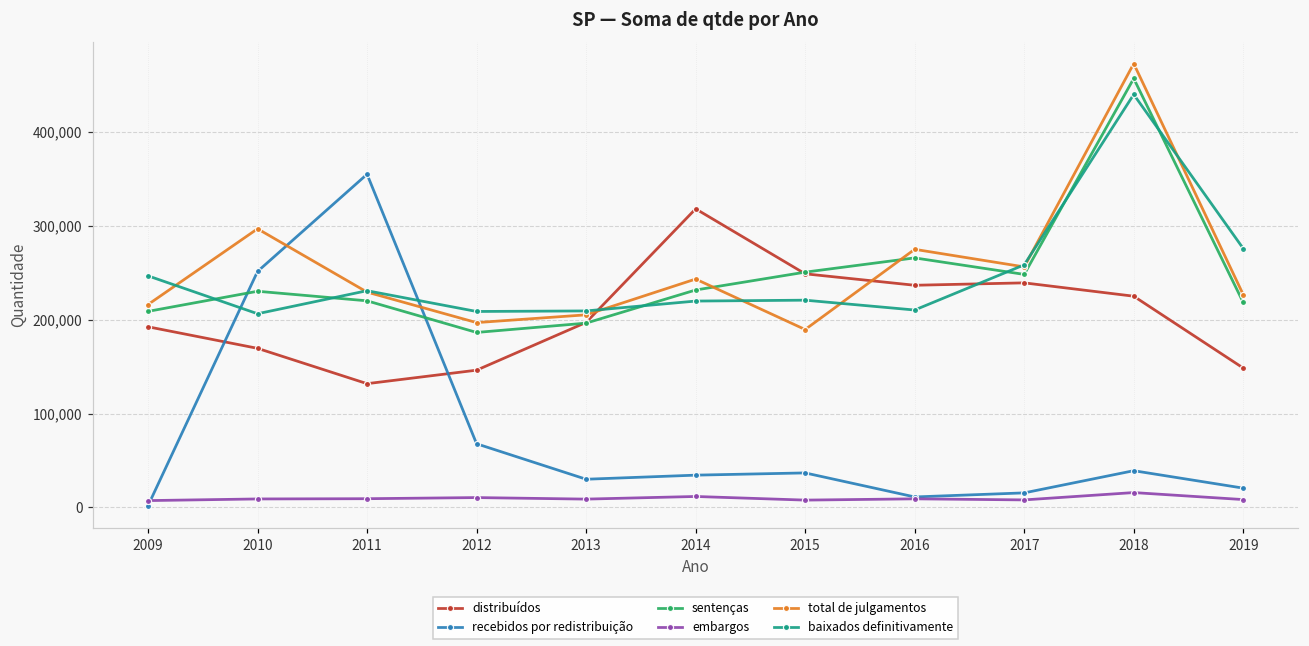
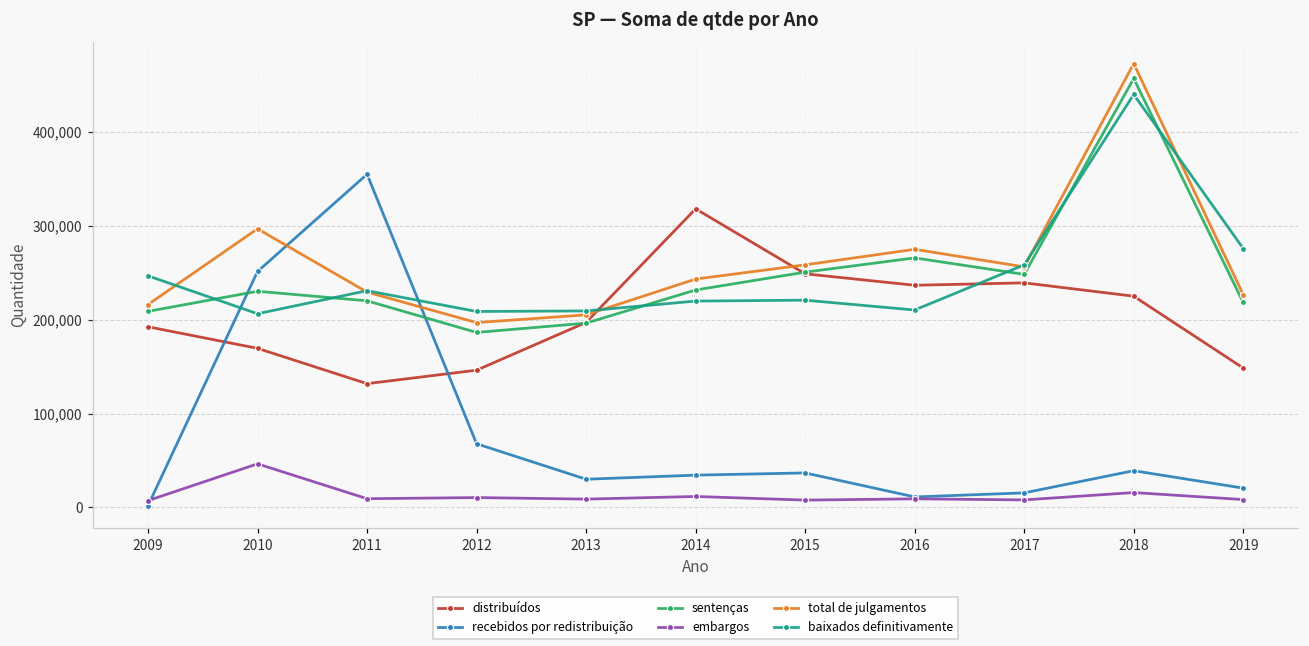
  {
    "distribuídos": {
      "2009": "190,000",
      "2010": "170,000",
      "2011": "130,000",
      "2012": "150,000",
      "2014": "320,000",
      "2016": "240,000",
      "2017": "240,000",
      "2018": "230,000",
      "2019": "150,000"
    },
    "recebidos por redistribuição": {
      "2009": "0",
      "2010": "250,000",
      "2011": "360,000",
      "2012": "70,000",
      "2013": "30,000",
      "2014": "30,000",
      "2015": "40,000",
      "2017": "20,000",
      "2018": "40,000",
      "2019": "20,000"
    },
    "embargos": {
      "2009": "10,000",
-     "2010": "10,000",
+     "2010": "50,000",
      "2011": "10,000",
      "2012": "10,000",
      "2013": "10,000",
      "2014": "10,000",
      "2015": "10,000",
      "2017": "10,000",
      "2018": "20,000",
      "2019": "10,000"
    },
    "total de julgamentos": {
      "2009": "220,000",
      "2010": "300,000",
      "2012": "200,000",
      "2013": "210,000",
      "2014": "240,000",
-     "2015": "190,000",
+     "2015": "260,000",
      "2016": "280,000",
      "2018": "470,000",
      "2019": "230,000"
    }
  }
